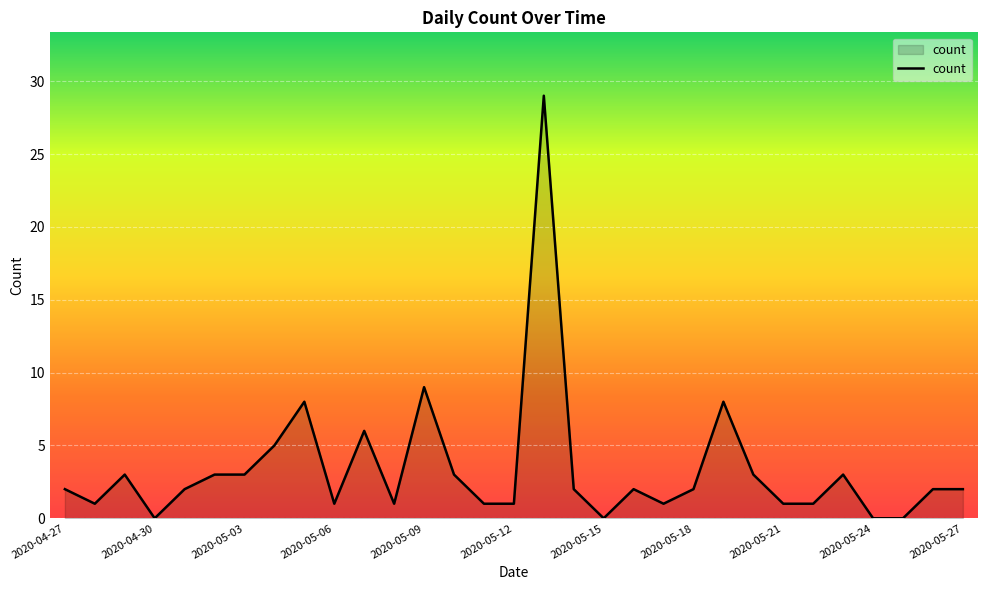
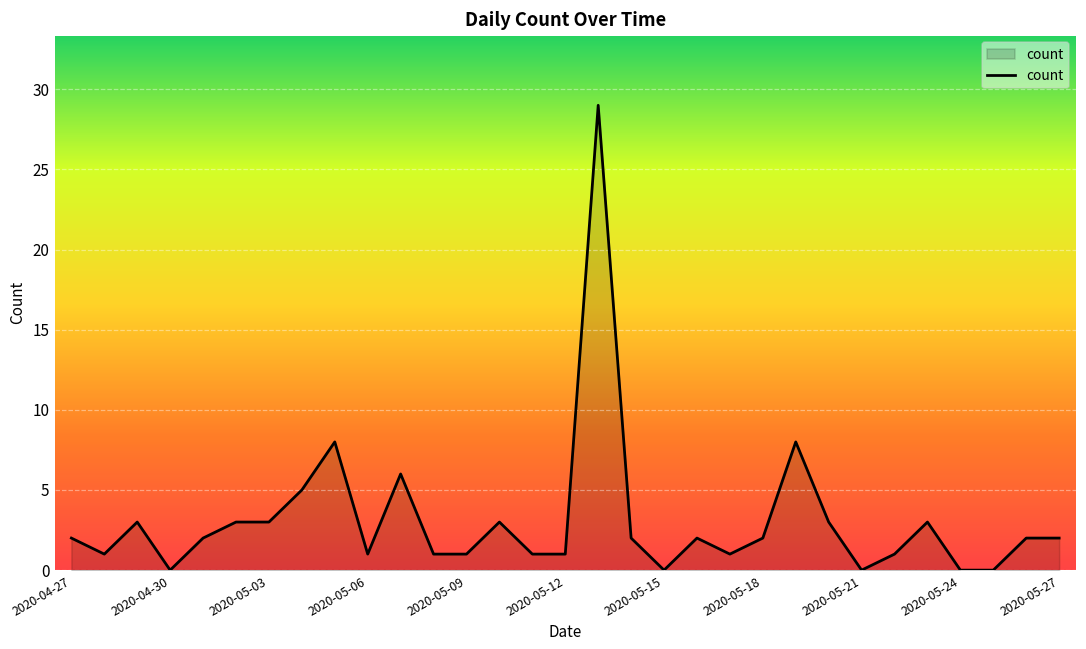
  {
    "2020-04-27": 2,
    "2020-04-30": 0,
    "2020-05-03": 3,
    "2020-05-06": 1,
-   "2020-05-09": 9,
+   "2020-05-09": 1,
    "2020-05-12": 1,
    "2020-05-15": 0,
    "2020-05-18": 2,
-   "2020-05-21": 1,
+   "2020-05-21": 0,
    "2020-05-24": 0,
    "2020-05-27": 2
  }
